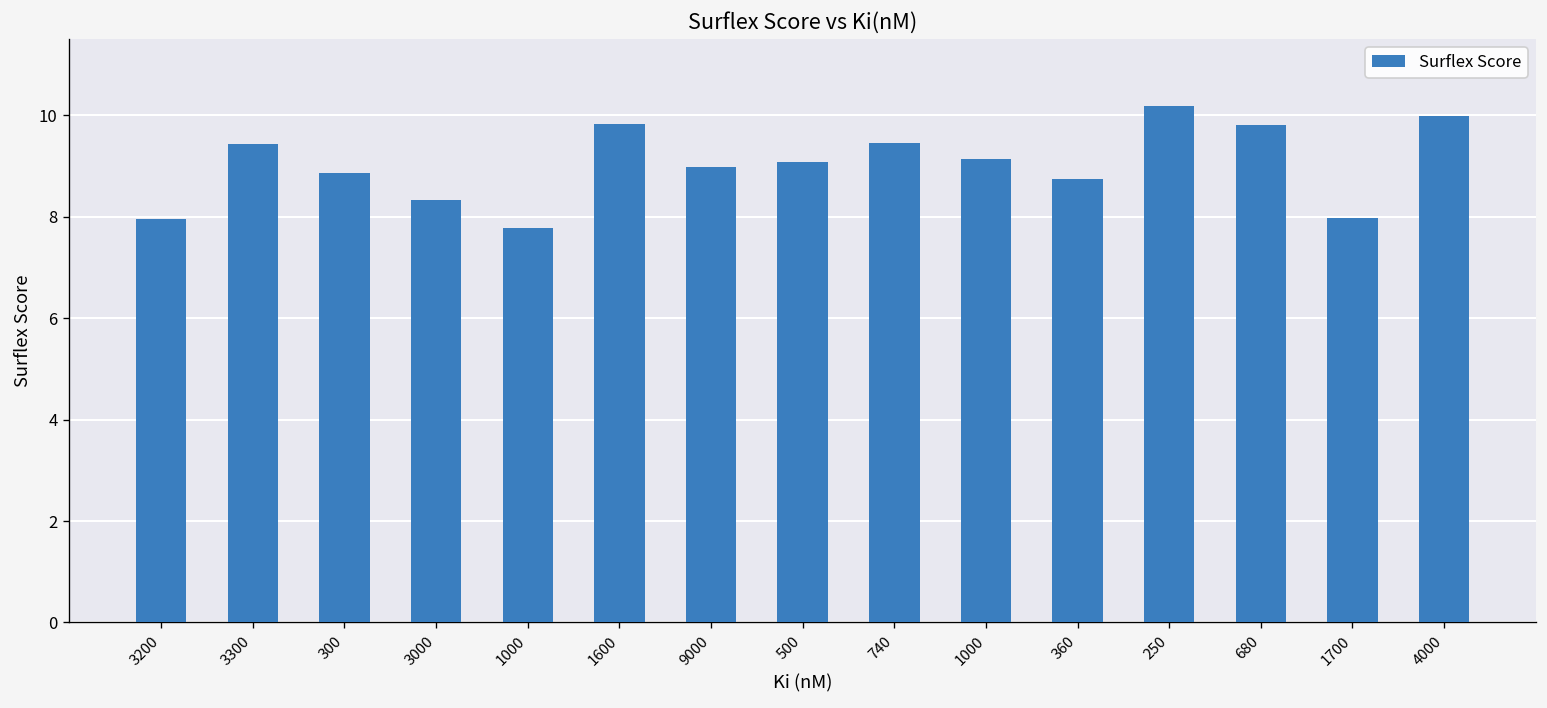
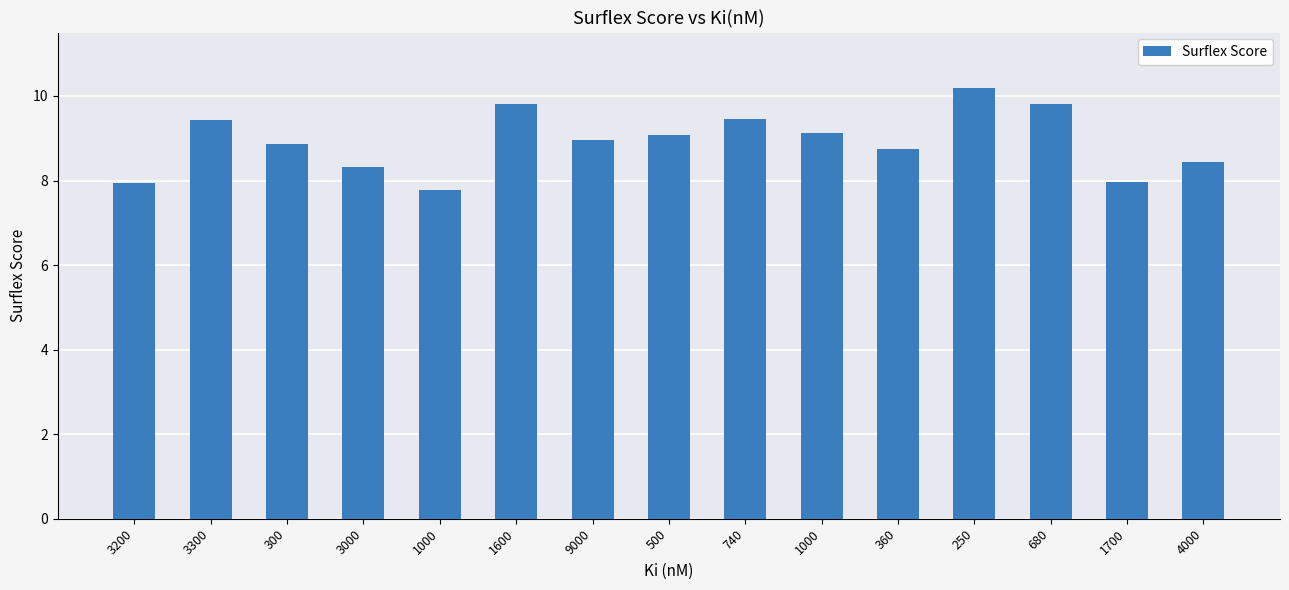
  {
    "3200": 7.9,
    "3300": 9.4,
    "300": 8.9,
    "3000": 8.3,
    "1600": 9.8,
    "9000": 9.0,
    "500": 9.1,
    "740": 9.5,
    "360": 8.7,
    "250": 10.2,
    "680": 9.8,
    "1700": 8.0,
-   "4000": 10.0
+   "4000": 8.4
  }
